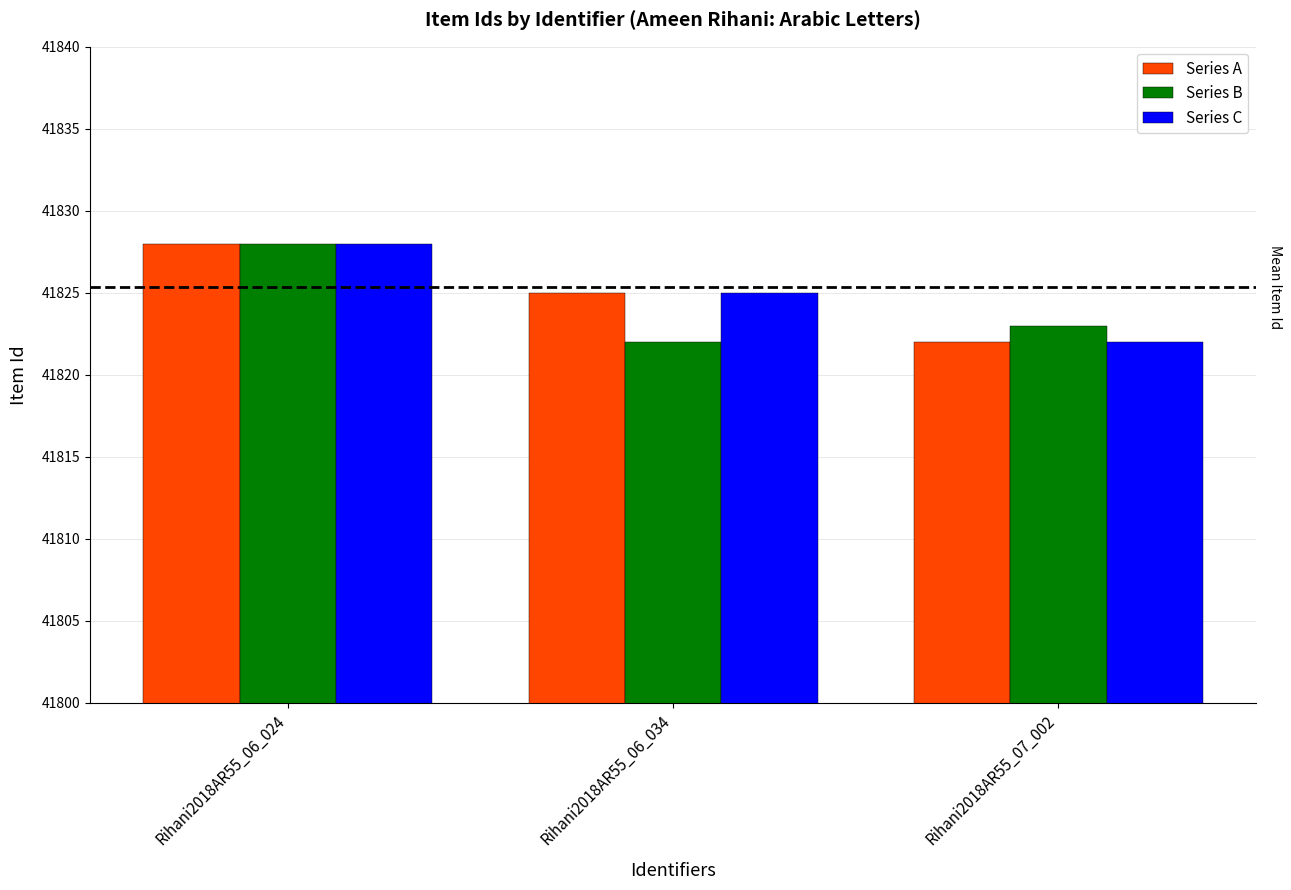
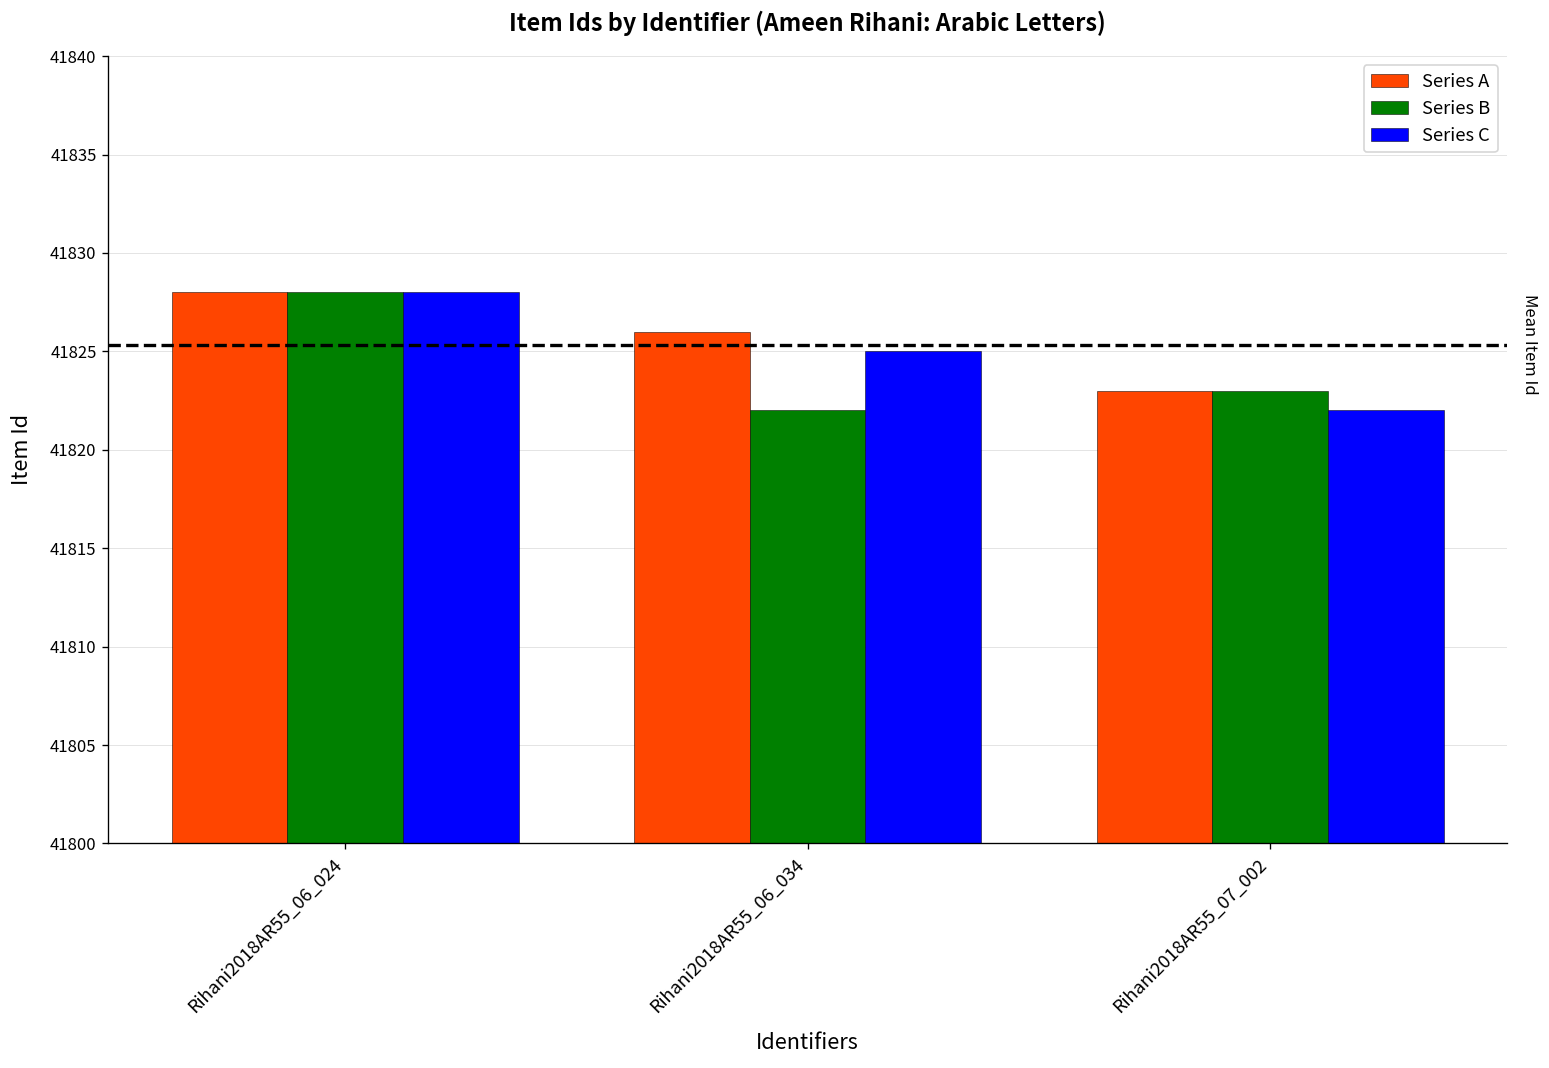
  {
    "Series A": {
      "Rihani2018AR55_06_024": 41828,
-     "Rihani2018AR55_06_034": 41825,
-     "Rihani2018AR55_07_002": 41822
+     "Rihani2018AR55_06_034": 41826,
+     "Rihani2018AR55_07_002": 41823
    },
    "Series B": {
      "Rihani2018AR55_06_024": 41828,
      "Rihani2018AR55_06_034": 41822,
      "Rihani2018AR55_07_002": 41823
    },
    "Series C": {
      "Rihani2018AR55_06_024": 41828,
      "Rihani2018AR55_06_034": 41825,
      "Rihani2018AR55_07_002": 41822
    }
  }
